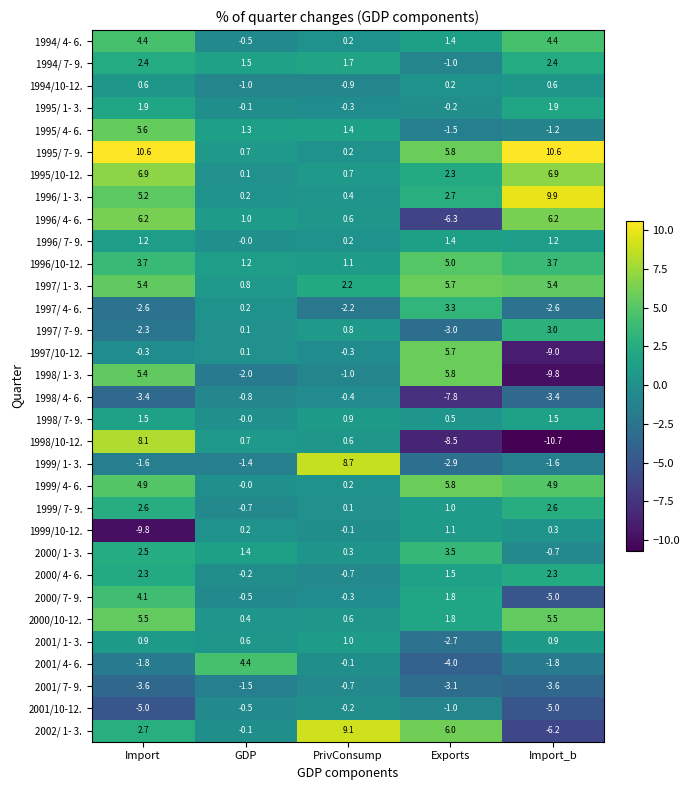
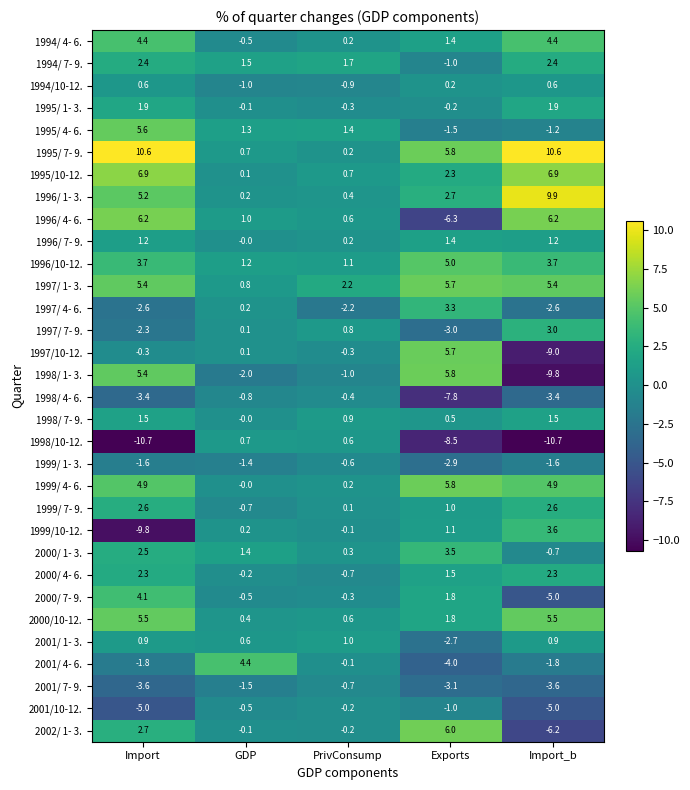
  {
    "1994/ 4- 6.": {
      "Import": 4.4,
      "GDP": -0.5,
      "PrivConsump": 0.2,
      "Exports": 1.4,
      "Import_b": 4.4
    },
    "1994/ 7- 9.": {
      "Import": 2.4,
      "GDP": 1.5,
      "PrivConsump": 1.7,
      "Exports": -1.0,
      "Import_b": 2.4
    },
    "1994/10-12.": {
      "Import": 0.6,
      "GDP": -1.0,
      "PrivConsump": -0.9,
      "Exports": 0.2,
      "Import_b": 0.6
    },
    "1995/ 1- 3.": {
      "Import": 1.9,
      "GDP": -0.1,
      "PrivConsump": -0.3,
      "Exports": -0.2,
      "Import_b": 1.9
    },
    "1995/ 4- 6.": {
      "Import": 5.6,
      "GDP": 1.3,
      "PrivConsump": 1.4,
      "Exports": -1.5,
      "Import_b": -1.2
    },
    "1995/ 7- 9.": {
      "Import": 10.6,
      "GDP": 0.7,
      "PrivConsump": 0.2,
      "Exports": 5.8,
      "Import_b": 10.6
    },
    "1995/10-12.": {
      "Import": 6.9,
      "GDP": 0.1,
      "PrivConsump": 0.7,
      "Exports": 2.3,
      "Import_b": 6.9
    },
    "1996/ 1- 3.": {
      "Import": 5.2,
      "GDP": 0.2,
      "PrivConsump": 0.4,
      "Exports": 2.7,
      "Import_b": 9.9
    },
    "1996/ 4- 6.": {
      "Import": 6.2,
      "GDP": 1.0,
      "PrivConsump": 0.6,
      "Exports": -6.3,
      "Import_b": 6.2
    },
    "1996/ 7- 9.": {
      "Import": 1.2,
      "GDP": -0.0,
      "PrivConsump": 0.2,
      "Exports": 1.4,
      "Import_b": 1.2
    },
    "1996/10-12.": {
      "Import": 3.7,
      "GDP": 1.2,
      "PrivConsump": 1.1,
      "Exports": 5.0,
      "Import_b": 3.7
    },
    "1997/ 1- 3.": {
      "Import": 5.4,
      "GDP": 0.8,
      "PrivConsump": 2.2,
      "Exports": 5.7,
      "Import_b": 5.4
    },
    "1997/ 4- 6.": {
      "Import": -2.6,
      "GDP": 0.2,
      "PrivConsump": -2.2,
      "Exports": 3.3,
      "Import_b": -2.6
    },
    "1997/ 7- 9.": {
      "Import": -2.3,
      "GDP": 0.1,
      "PrivConsump": 0.8,
      "Exports": -3.0,
      "Import_b": 3.0
    },
    "1997/10-12.": {
      "Import": -0.3,
      "GDP": 0.1,
      "PrivConsump": -0.3,
      "Exports": 5.7,
      "Import_b": -9.0
    },
    "1998/ 1- 3.": {
      "Import": 5.4,
      "GDP": -2.0,
      "PrivConsump": -1.0,
      "Exports": 5.8,
      "Import_b": -9.8
    },
    "1998/ 4- 6.": {
      "Import": -3.4,
      "GDP": -0.8,
      "PrivConsump": -0.4,
      "Exports": -7.8,
      "Import_b": -3.4
    },
    "1998/ 7- 9.": {
      "Import": 1.5,
      "GDP": -0.0,
      "PrivConsump": 0.9,
      "Exports": 0.5,
      "Import_b": 1.5
    },
    "1998/10-12.": {
-     "Import": 8.1,
+     "Import": -10.7,
      "GDP": 0.7,
      "PrivConsump": 0.6,
      "Exports": -8.5,
      "Import_b": -10.7
    },
    "1999/ 1- 3.": {
      "Import": -1.6,
      "GDP": -1.4,
-     "PrivConsump": 8.7,
+     "PrivConsump": -0.6,
      "Exports": -2.9,
      "Import_b": -1.6
    },
    "1999/ 4- 6.": {
      "Import": 4.9,
      "GDP": -0.0,
      "PrivConsump": 0.2,
      "Exports": 5.8,
      "Import_b": 4.9
    },
    "1999/ 7- 9.": {
      "Import": 2.6,
      "GDP": -0.7,
      "PrivConsump": 0.1,
      "Exports": 1.0,
      "Import_b": 2.6
    },
    "1999/10-12.": {
      "Import": -9.8,
      "GDP": 0.2,
      "PrivConsump": -0.1,
      "Exports": 1.1,
-     "Import_b": 0.3
+     "Import_b": 3.6
    },
    "2000/ 1- 3.": {
      "Import": 2.5,
      "GDP": 1.4,
      "PrivConsump": 0.3,
      "Exports": 3.5,
      "Import_b": -0.7
    },
    "2000/ 4- 6.": {
      "Import": 2.3,
      "GDP": -0.2,
      "PrivConsump": -0.7,
      "Exports": 1.5,
      "Import_b": 2.3
    },
    "2000/ 7- 9.": {
      "Import": 4.1,
      "GDP": -0.5,
      "PrivConsump": -0.3,
      "Exports": 1.8,
      "Import_b": -5.0
    },
    "2000/10-12.": {
      "Import": 5.5,
      "GDP": 0.4,
      "PrivConsump": 0.6,
      "Exports": 1.8,
      "Import_b": 5.5
    },
    "2001/ 1- 3.": {
      "Import": 0.9,
      "GDP": 0.6,
      "PrivConsump": 1.0,
      "Exports": -2.7,
      "Import_b": 0.9
    },
    "2001/ 4- 6.": {
      "Import": -1.8,
      "GDP": 4.4,
      "PrivConsump": -0.1,
      "Exports": -4.0,
      "Import_b": -1.8
    },
    "2001/ 7- 9.": {
      "Import": -3.6,
      "GDP": -1.5,
      "PrivConsump": -0.7,
      "Exports": -3.1,
      "Import_b": -3.6
    },
    "2001/10-12.": {
      "Import": -5.0,
      "GDP": -0.5,
      "PrivConsump": -0.2,
      "Exports": -1.0,
      "Import_b": -5.0
    },
    "2002/ 1- 3.": {
      "Import": 2.7,
      "GDP": -0.1,
-     "PrivConsump": 9.1,
+     "PrivConsump": -0.2,
      "Exports": 6.0,
      "Import_b": -6.2
    }
  }
